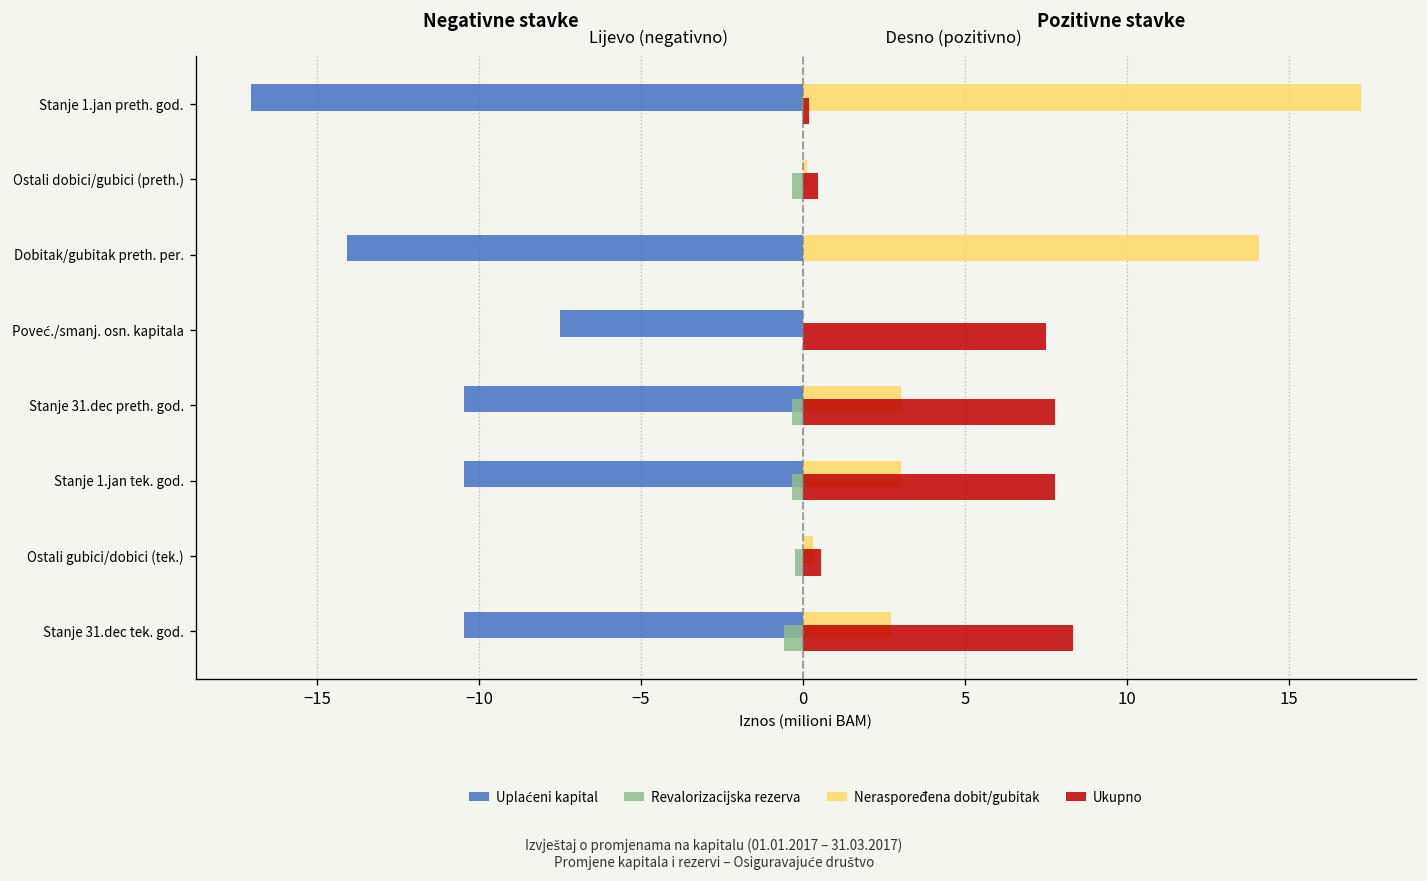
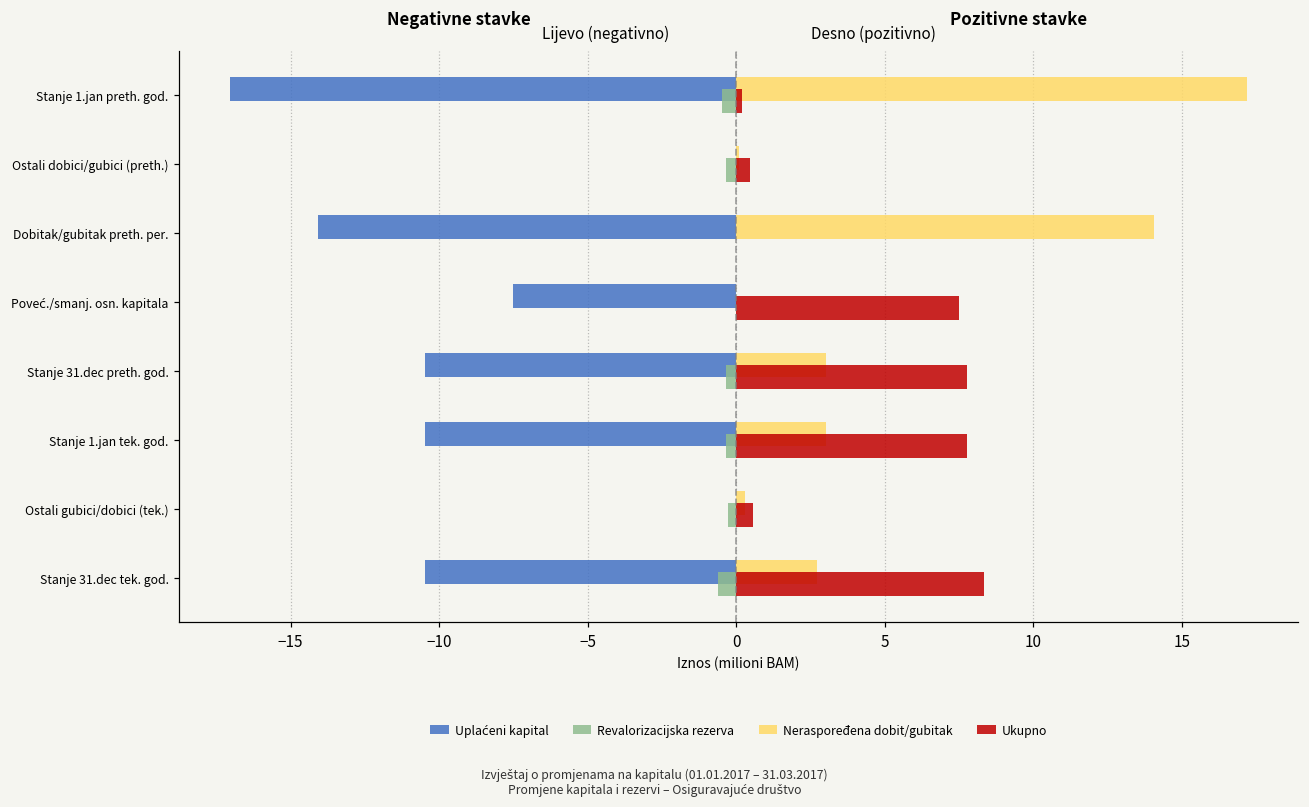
  {
    "Uplaćeni kapital": {
      "Stanje 1.jan preth. god.": -17.0,
      "Ostali dobici/gubici (preth.)": 0.0,
      "Dobitak/gubitak preth. per.": -14.1,
      "Poveć./smanj. osn. kapitala": -7.5,
      "Stanje 31.dec preth. god.": -10.5,
      "Stanje 1.jan tek. god.": -10.5,
      "Ostali gubici/dobici (tek.)": 0.0,
      "Stanje 31.dec tek. god.": -10.5
    },
    "Revalorizacijska rezerva": {
-     "Stanje 1.jan preth. god.": 0.0,
+     "Stanje 1.jan preth. god.": -0.5,
      "Ostali dobici/gubici (preth.)": -0.4,
      "Dobitak/gubitak preth. per.": 0.0,
      "Poveć./smanj. osn. kapitala": 0.0,
      "Stanje 31.dec preth. god.": -0.3,
      "Stanje 1.jan tek. god.": -0.3,
      "Ostali gubici/dobici (tek.)": -0.3,
      "Stanje 31.dec tek. god.": -0.6
    },
    "Neraspoređena dobit/gubitak": {
      "Stanje 1.jan preth. god.": 17.2,
      "Ostali dobici/gubici (preth.)": 0.1,
      "Dobitak/gubitak preth. per.": 14.1,
      "Poveć./smanj. osn. kapitala": 0.0,
      "Stanje 31.dec preth. god.": 3.0,
      "Stanje 1.jan tek. god.": 3.0,
      "Ostali gubici/dobici (tek.)": 0.3,
      "Stanje 31.dec tek. god.": 2.7
    },
    "Ukupno": {
      "Stanje 1.jan preth. god.": 0.2,
      "Ostali dobici/gubici (preth.)": 0.5,
      "Poveć./smanj. osn. kapitala": 7.5,
      "Stanje 31.dec preth. god.": 7.8,
      "Stanje 1.jan tek. god.": 7.8,
      "Ostali gubici/dobici (tek.)": 0.6,
      "Stanje 31.dec tek. god.": 8.3
    }
  }
